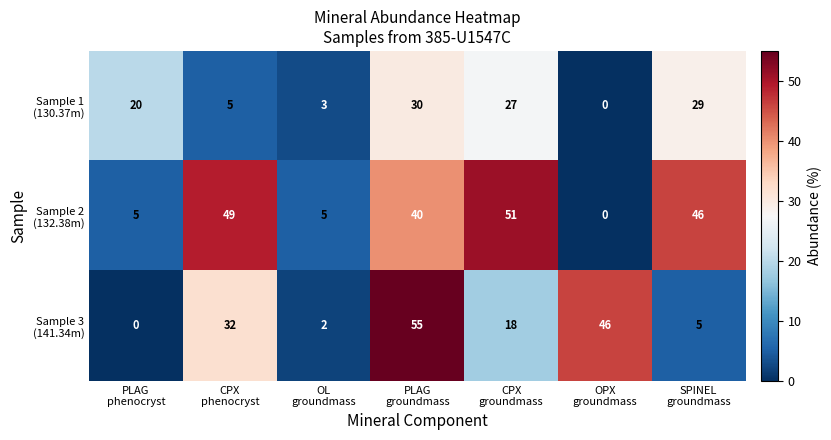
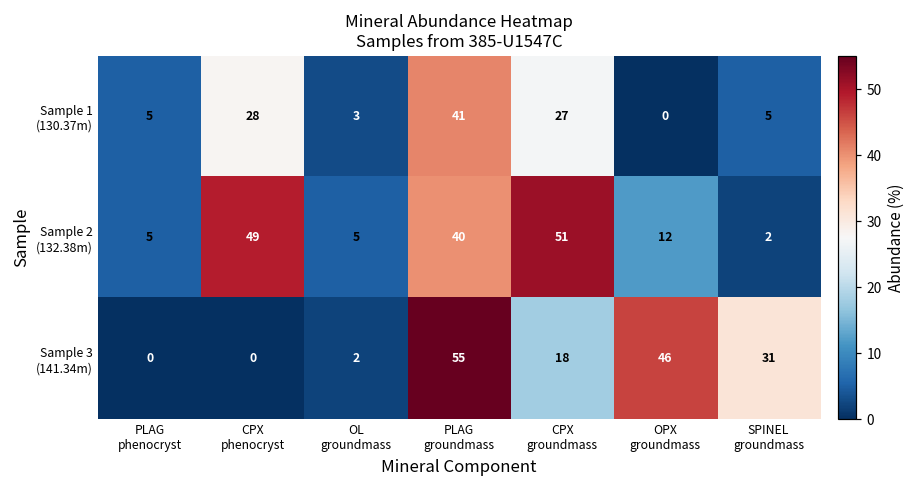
  {
    "Sample 1 (130.37m)": {
-     "PLAG phenocryst": 20,
-     "CPX phenocryst": 5,
+     "PLAG phenocryst": 5,
+     "CPX phenocryst": 28,
      "OL groundmass": 3,
-     "PLAG groundmass": 30,
+     "PLAG groundmass": 41,
      "CPX groundmass": 27,
      "OPX groundmass": 0,
-     "SPINEL groundmass": 29
+     "SPINEL groundmass": 5
    },
    "Sample 2 (132.38m)": {
      "PLAG phenocryst": 5,
      "CPX phenocryst": 49,
      "OL groundmass": 5,
      "PLAG groundmass": 40,
      "CPX groundmass": 51,
-     "OPX groundmass": 0,
-     "SPINEL groundmass": 46
+     "OPX groundmass": 12,
+     "SPINEL groundmass": 2
    },
    "Sample 3 (141.34m)": {
      "PLAG phenocryst": 0,
-     "CPX phenocryst": 32,
+     "CPX phenocryst": 0,
      "OL groundmass": 2,
      "PLAG groundmass": 55,
      "CPX groundmass": 18,
      "OPX groundmass": 46,
-     "SPINEL groundmass": 5
+     "SPINEL groundmass": 31
    }
  }
